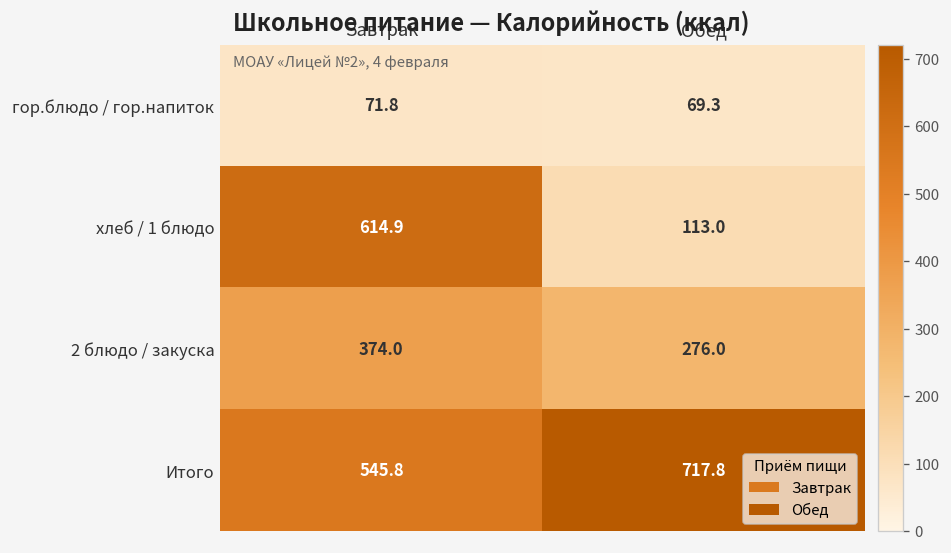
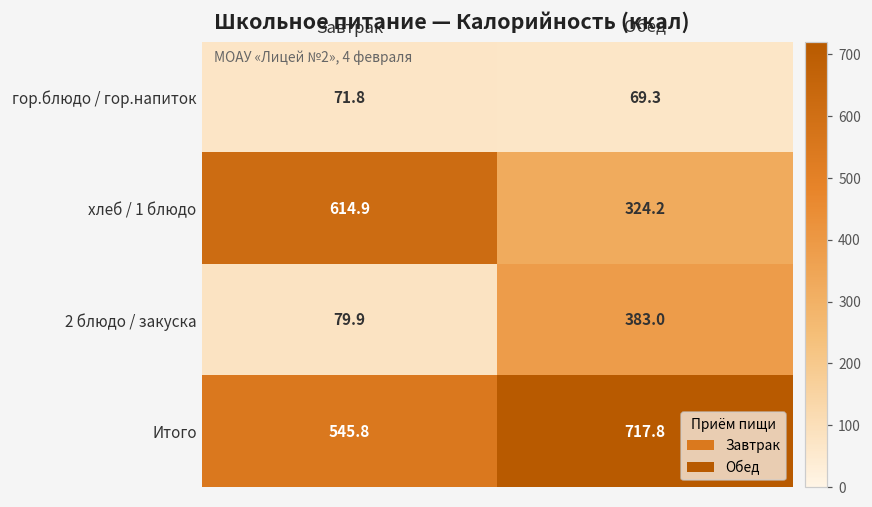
  {
    "гор.блюдо / гор.напиток": {
      "Завтрак": 71.8,
      "Обед": 69.3
    },
    "хлеб / 1 блюдо": {
      "Завтрак": 614.9,
-     "Обед": 113.0
+     "Обед": 324.2
    },
    "2 блюдо / закуска": {
-     "Завтрак": 374.0,
-     "Обед": 276.0
+     "Завтрак": 79.9,
+     "Обед": 383.0
    },
    "Итого": {
      "Завтрак": 545.8,
      "Обед": 717.8
    }
  }
